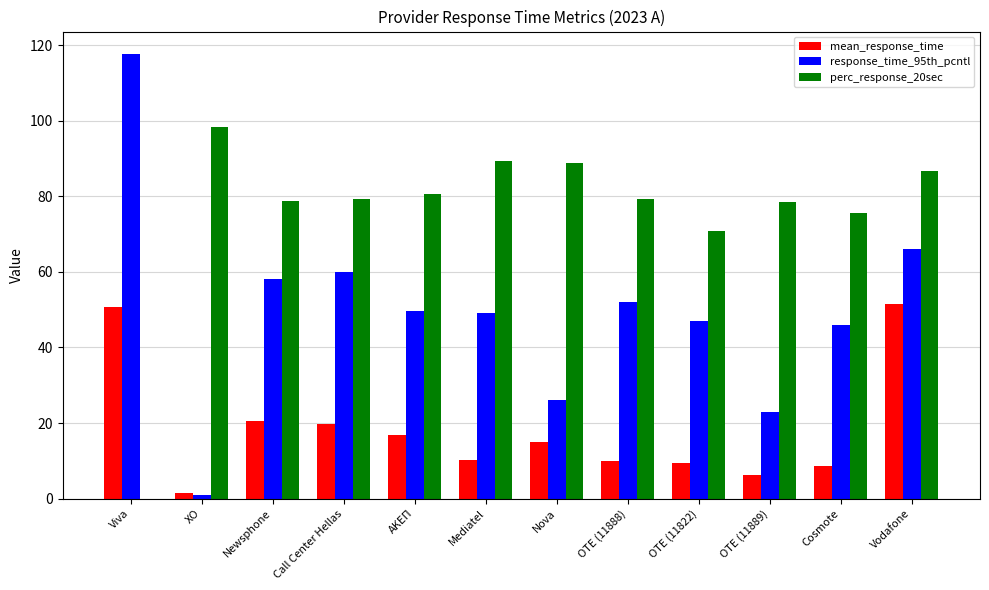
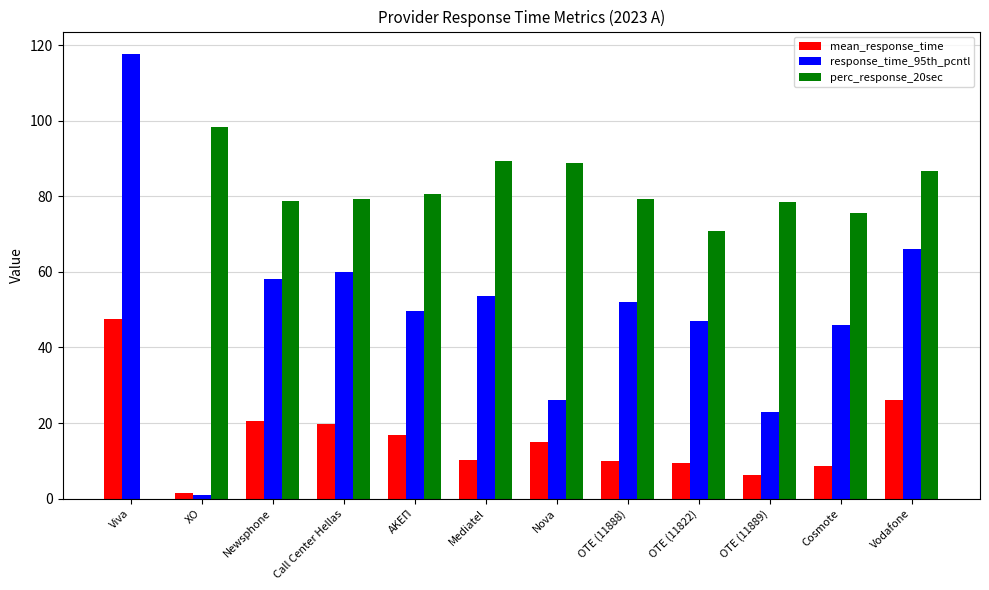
  {
    "mean_response_time": {
-     "Viva": 51,
+     "Viva": 47,
      "XO": 1,
      "Newsphone": 21,
      "Call Center Hellas": 20,
      "ΑΚΕΠ": 17,
      "Mediatel": 10,
      "Nova": 15,
      "OTE (11888)": 10,
      "OTE (11822)": 10,
      "OTE (11889)": 6,
      "Cosmote": 9,
-     "Vodafone": 51
+     "Vodafone": 26
    },
    "response_time_95th_pcntl": {
      "Viva": 118,
      "XO": 1,
      "Newsphone": 58,
      "Call Center Hellas": 60,
      "ΑΚΕΠ": 50,
-     "Mediatel": 49,
+     "Mediatel": 54,
      "Nova": 26,
      "OTE (11888)": 52,
      "OTE (11822)": 47,
      "OTE (11889)": 23,
      "Cosmote": 46,
      "Vodafone": 66
    },
    "perc_response_20sec": {
      "Viva": 0,
      "XO": 98,
      "Newsphone": 79,
      "Call Center Hellas": 79,
      "ΑΚΕΠ": 81,
      "Mediatel": 89,
      "Nova": 89,
      "OTE (11888)": 79,
      "OTE (11822)": 71,
      "OTE (11889)": 79,
      "Cosmote": 76,
      "Vodafone": 87
    }
  }
